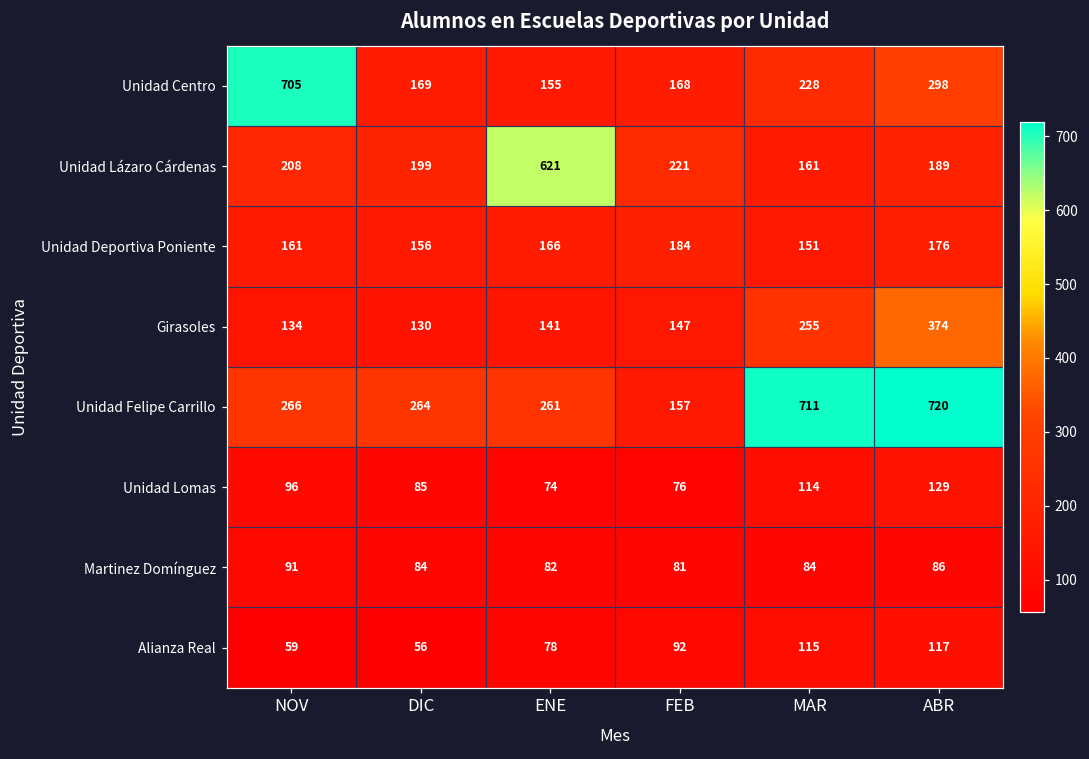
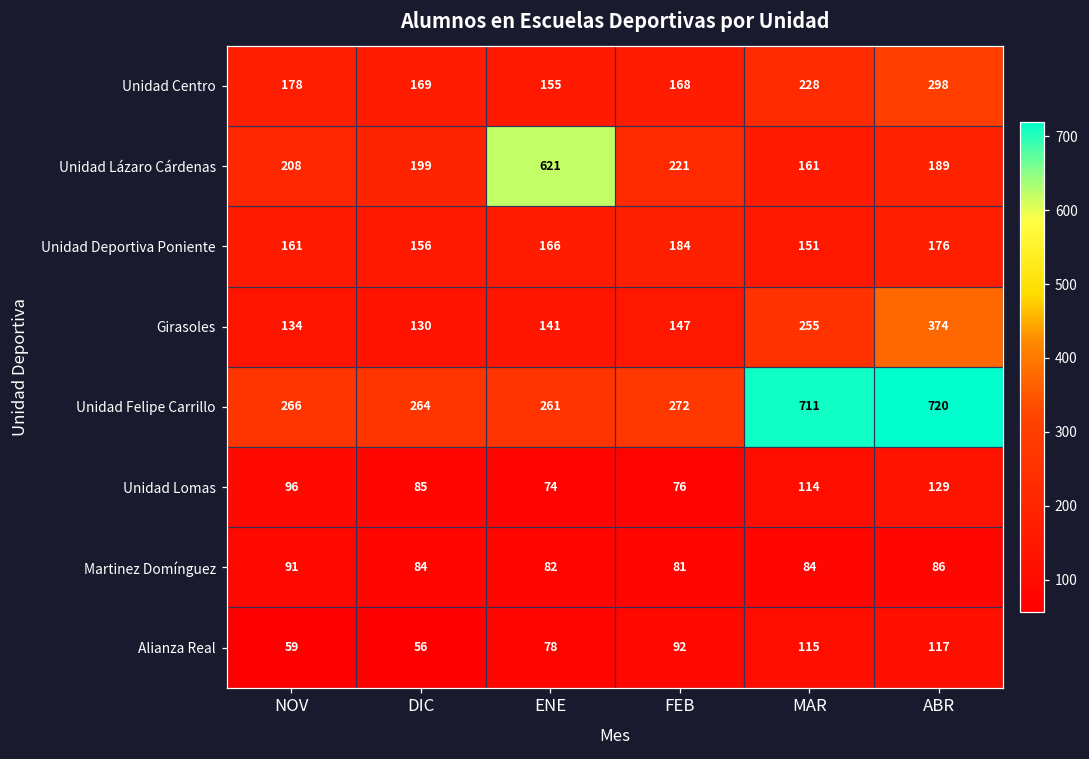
  {
    "Unidad Centro": {
-     "NOV": 705,
+     "NOV": 178,
      "DIC": 169,
      "ENE": 155,
      "FEB": 168,
      "MAR": 228,
      "ABR": 298
    },
    "Unidad Lázaro Cárdenas": {
      "NOV": 208,
      "DIC": 199,
      "ENE": 621,
      "FEB": 221,
      "MAR": 161,
      "ABR": 189
    },
    "Unidad Deportiva Poniente": {
      "NOV": 161,
      "DIC": 156,
      "ENE": 166,
      "FEB": 184,
      "MAR": 151,
      "ABR": 176
    },
    "Girasoles": {
      "NOV": 134,
      "DIC": 130,
      "ENE": 141,
      "FEB": 147,
      "MAR": 255,
      "ABR": 374
    },
    "Unidad Felipe Carrillo": {
      "NOV": 266,
      "DIC": 264,
      "ENE": 261,
-     "FEB": 157,
+     "FEB": 272,
      "MAR": 711,
      "ABR": 720
    },
    "Unidad Lomas": {
      "NOV": 96,
      "DIC": 85,
      "ENE": 74,
      "FEB": 76,
      "MAR": 114,
      "ABR": 129
    },
    "Martinez Domínguez": {
      "NOV": 91,
      "DIC": 84,
      "ENE": 82,
      "FEB": 81,
      "MAR": 84,
      "ABR": 86
    },
    "Alianza Real": {
      "NOV": 59,
      "DIC": 56,
      "ENE": 78,
      "FEB": 92,
      "MAR": 115,
      "ABR": 117
    }
  }
